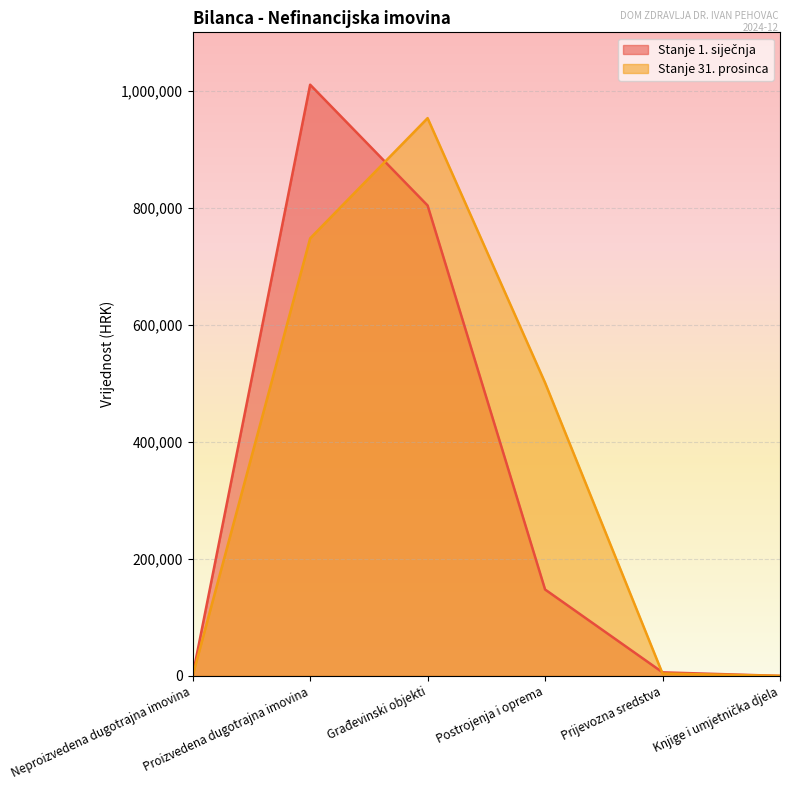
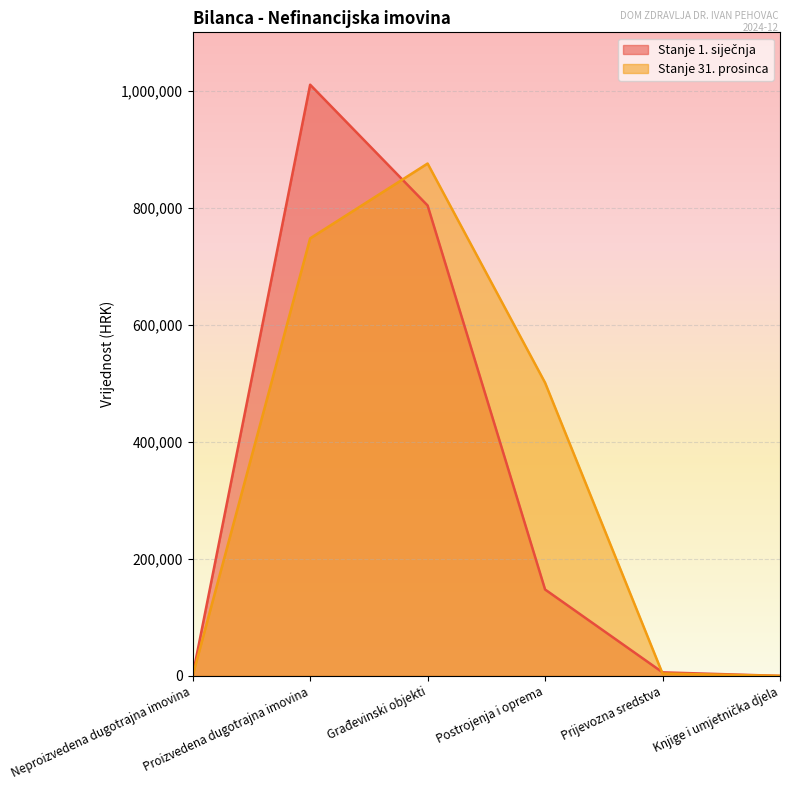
  {
    "Stanje 1. siječnja": {
      "Proizvedena dugotrajna imovina": "1,010,000",
      "Građevinski objekti": "800,000",
      "Postrojenja i oprema": "150,000"
    },
    "Stanje 31. prosinca": {
      "Proizvedena dugotrajna imovina": "750,000",
-     "Građevinski objekti": "950,000",
+     "Građevinski objekti": "880,000",
      "Postrojenja i oprema": "500,000"
    }
  }
